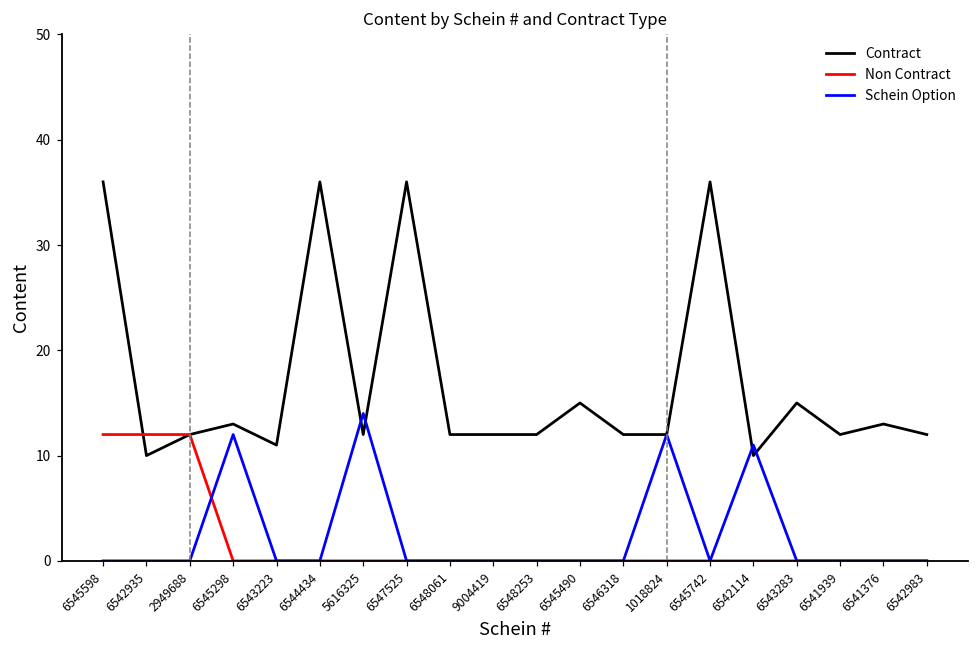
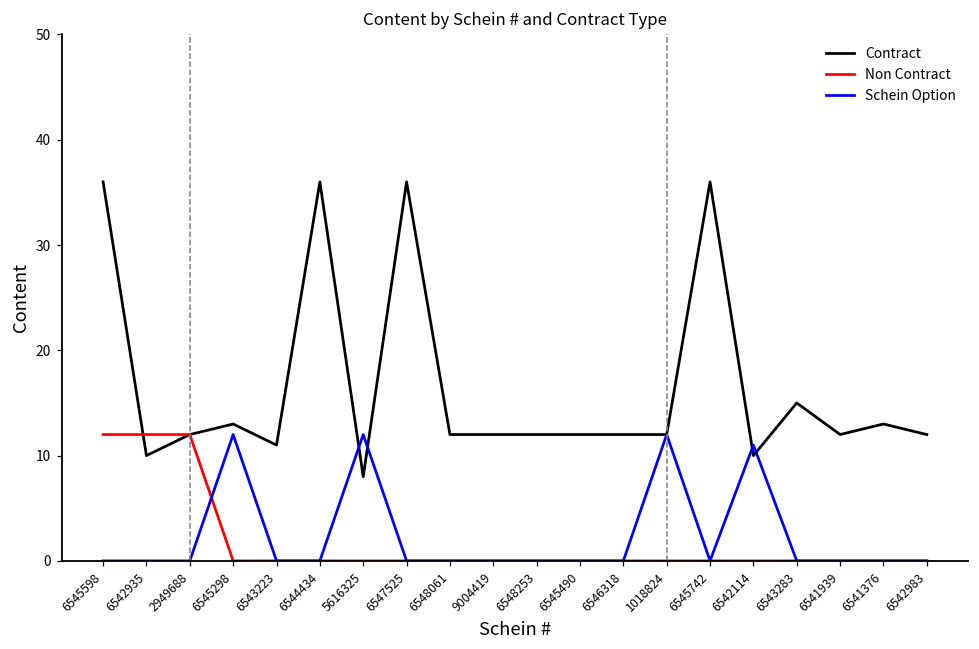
  {
    "Contract": {
      "6545598": 36,
      "6542935": 10,
      "6545298": 13,
      "6543223": 11,
      "6544434": 36,
-     "5616325": 12,
+     "5616325": 8,
      "6547525": 36,
      "6548061": 12,
      "9004419": 12,
      "6548253": 12,
-     "6545490": 15,
+     "6545490": 12,
      "6546318": 12,
      "6545742": 36,
      "6542114": 10,
      "6543283": 15,
      "6541939": 12,
      "6541376": 13,
      "6542983": 12
    },
    "Non Contract": {
      "6545598": 12,
      "6542935": 12,
      "6545298": 0,
      "5616325": 0,
      "1018824": 0,
      "6542114": 0
    },
    "Schein Option": {
      "6545598": 0,
      "6542935": 0,
      "2949688": 0,
      "6545298": 12,
-     "5616325": 14,
+     "5616325": 12,
      "6542114": 11
    }
  }
